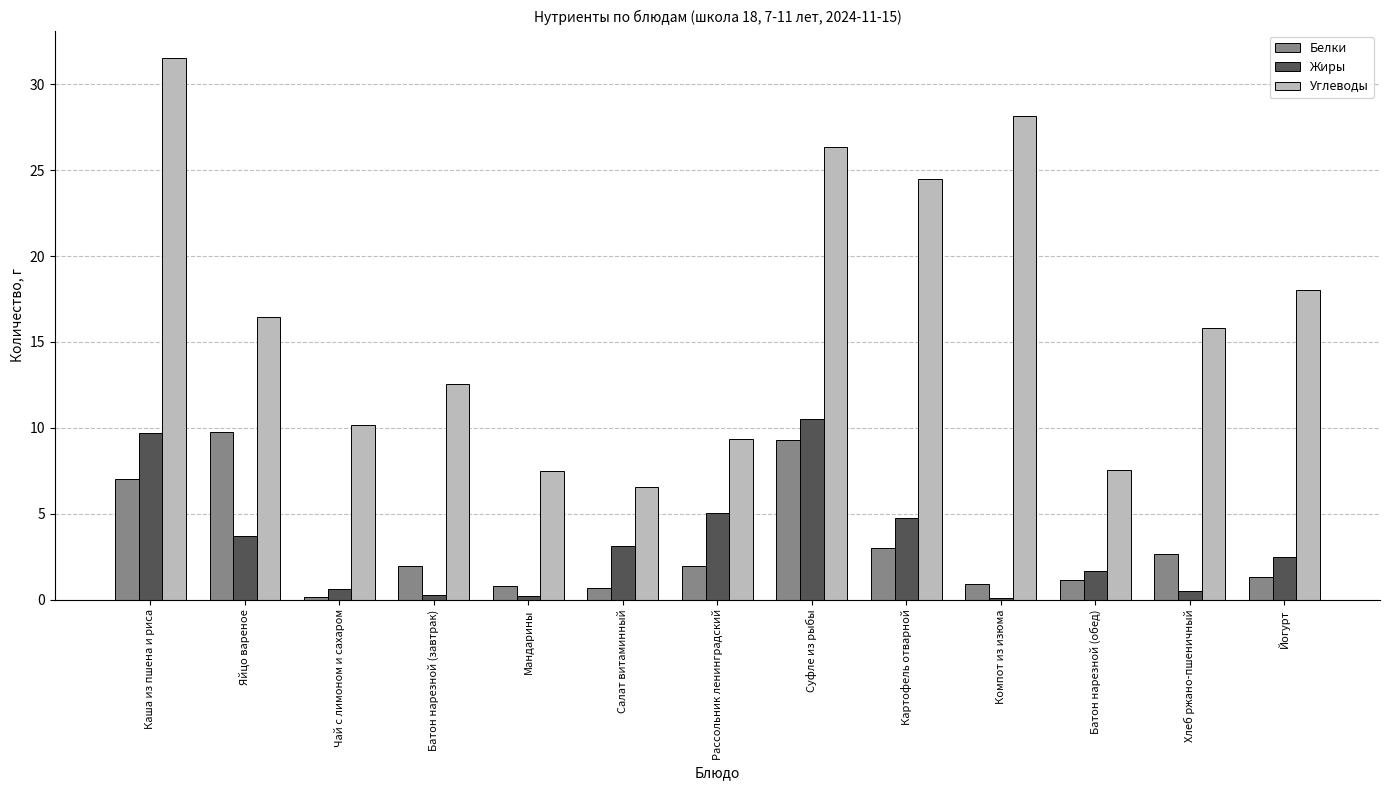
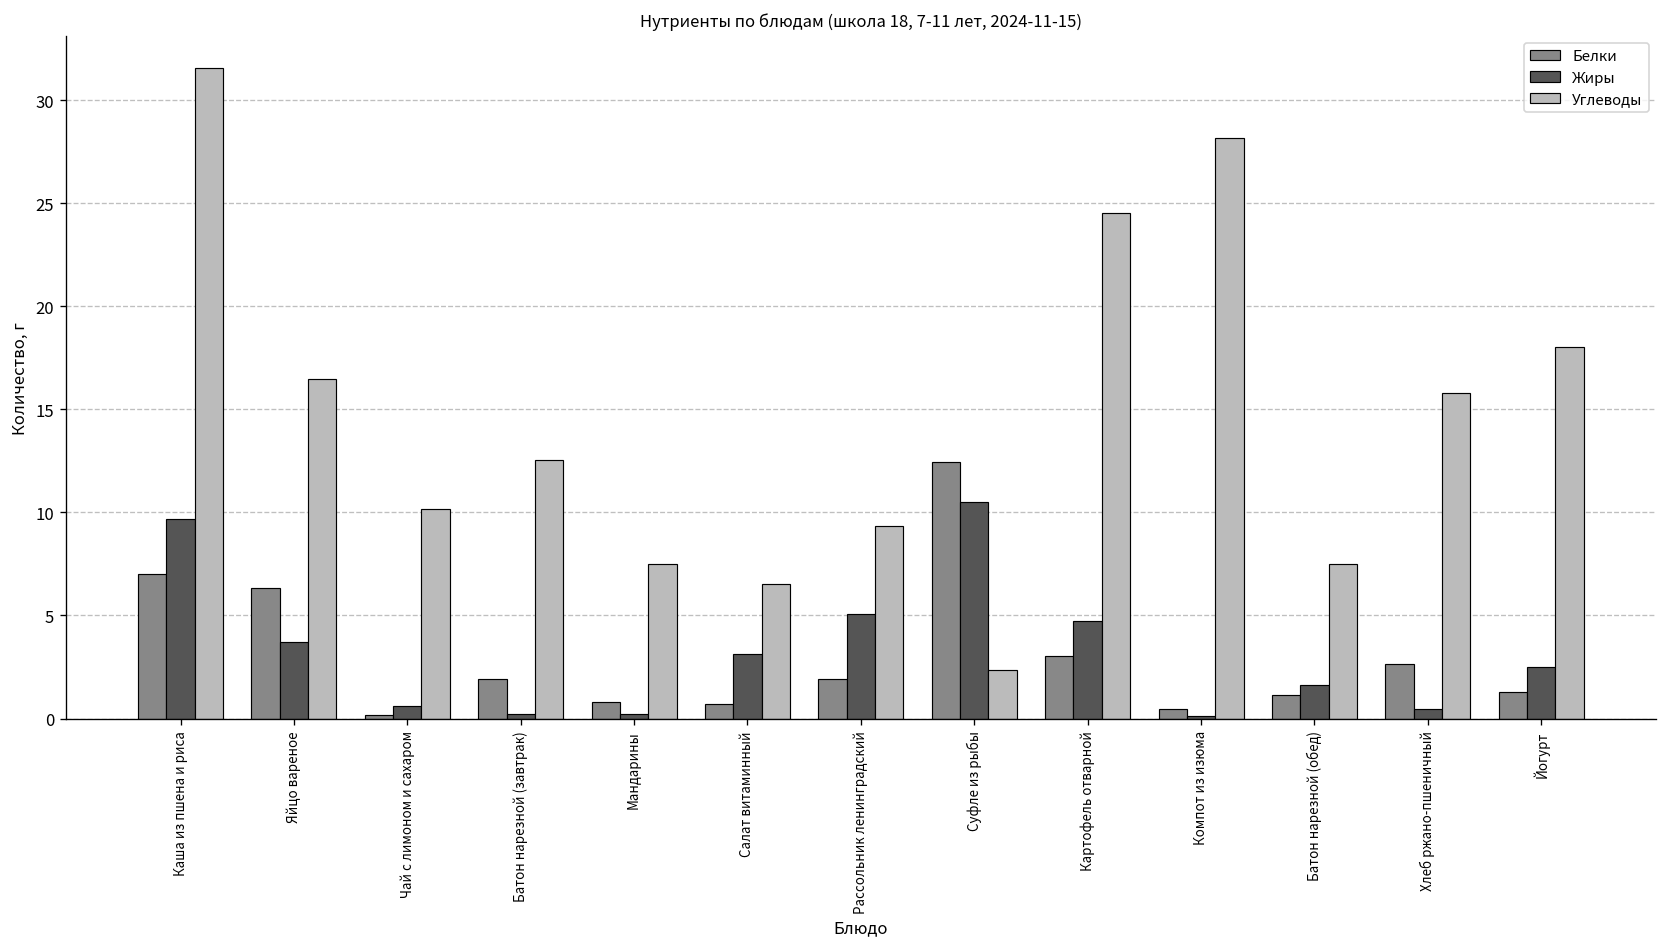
  {
    "Белки": {
      "Каша из пшена и риса": 7.0,
-     "Яйцо вареное": 9.8,
+     "Яйцо вареное": 6.4,
      "Чай с лимоном и сахаром": 0.2,
      "Батон нарезной (завтрак)": 1.9,
      "Мандарины": 0.8,
      "Салат витаминный": 0.7,
      "Рассольник ленинградский": 1.9,
-     "Суфле из рыбы": 9.3,
+     "Суфле из рыбы": 12.5,
      "Картофель отварной": 3.0,
-     "Компот из изюма": 0.9,
+     "Компот из изюма": 0.5,
      "Батон нарезной (обед)": 1.2,
      "Хлеб ржано-пшеничный": 2.6,
      "Йогурт": 1.3
    },
    "Жиры": {
      "Каша из пшена и риса": 9.7,
      "Яйцо вареное": 3.7,
      "Чай с лимоном и сахаром": 0.6,
      "Батон нарезной (завтрак)": 0.2,
      "Мандарины": 0.2,
      "Салат витаминный": 3.1,
      "Рассольник ленинградский": 5.1,
      "Суфле из рыбы": 10.5,
      "Картофель отварной": 4.7,
      "Батон нарезной (обед)": 1.7,
      "Хлеб ржано-пшеничный": 0.5,
      "Йогурт": 2.5
    },
    "Углеводы": {
      "Каша из пшена и риса": 31.6,
      "Яйцо вареное": 16.5,
      "Чай с лимоном и сахаром": 10.1,
      "Батон нарезной (завтрак)": 12.5,
      "Мандарины": 7.5,
      "Салат витаминный": 6.5,
      "Рассольник ленинградский": 9.3,
-     "Суфле из рыбы": 26.3,
+     "Суфле из рыбы": 2.4,
      "Картофель отварной": 24.5,
      "Компот из изюма": 28.1,
      "Батон нарезной (обед)": 7.5,
      "Хлеб ржано-пшеничный": 15.8,
      "Йогурт": 18.0
    }
  }
